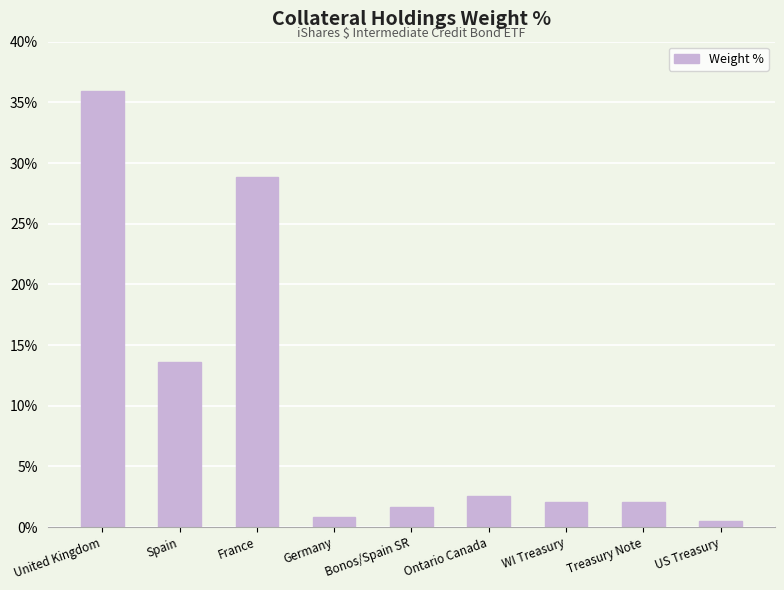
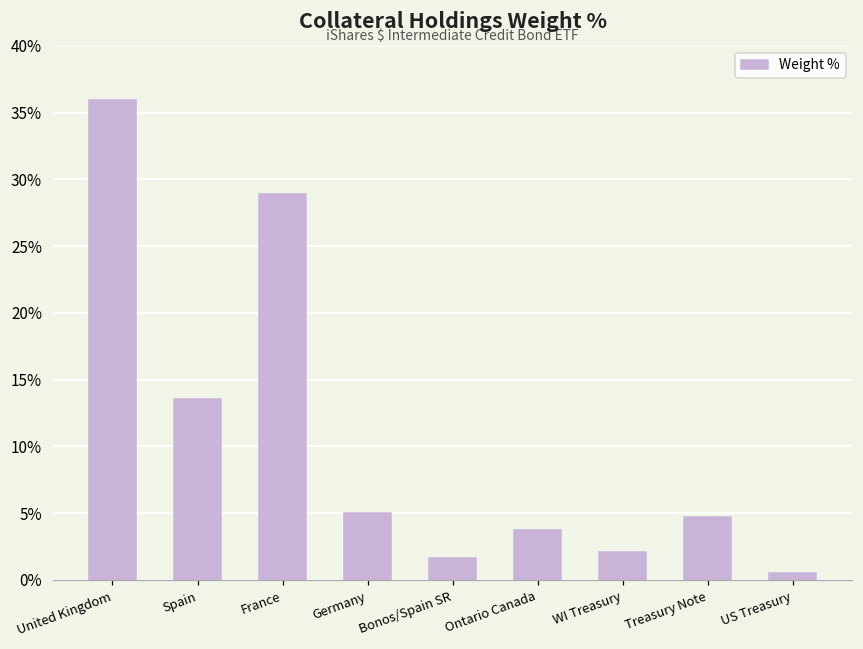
  {
    "United Kingdom": "35.9%",
    "Spain": "13.6%",
    "France": "28.9%",
-   "Germany": "0.8%",
+   "Germany": "5.0%",
    "Bonos/Spain SR": "1.6%",
-   "Ontario Canada": "2.5%",
+   "Ontario Canada": "3.8%",
    "WI Treasury": "2.1%",
-   "Treasury Note": "2.1%",
+   "Treasury Note": "4.7%",
    "US Treasury": "0.5%"
  }
